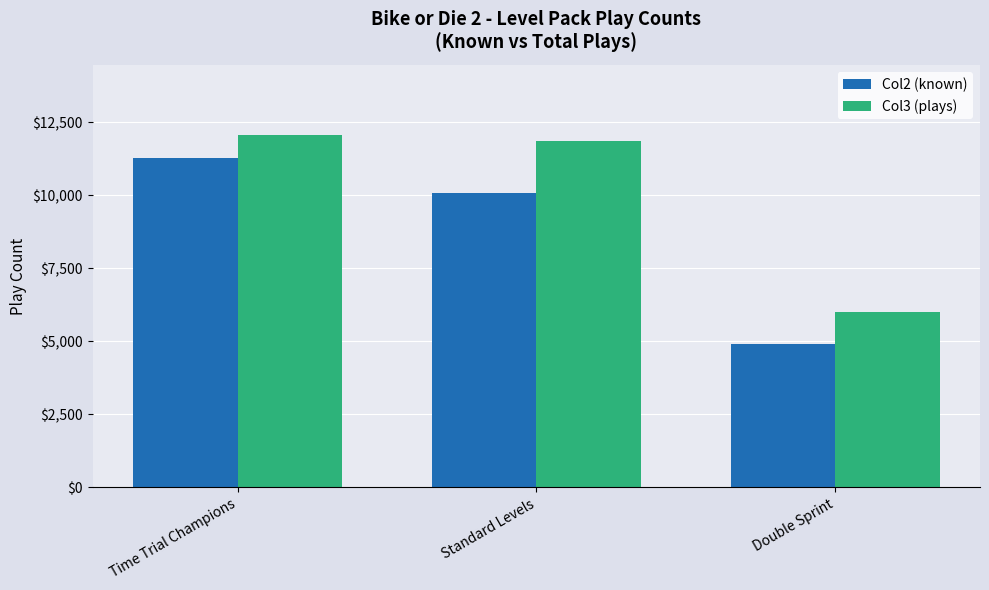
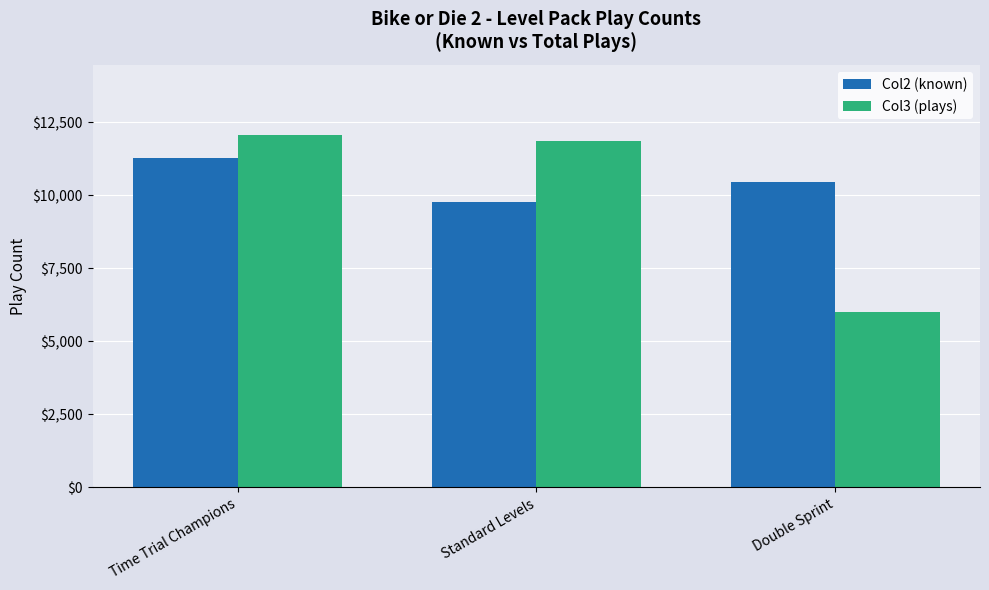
  {
    "Col2 (known)": {
      "Time Trial Champions": "$11,300",
-     "Standard Levels": "$10,100",
-     "Double Sprint": "$4,900"
+     "Standard Levels": "$9,800",
+     "Double Sprint": "$10,500"
    },
    "Col3 (plays)": {
      "Time Trial Champions": "$12,100",
      "Standard Levels": "$11,800",
      "Double Sprint": "$6,000"
    }
  }
